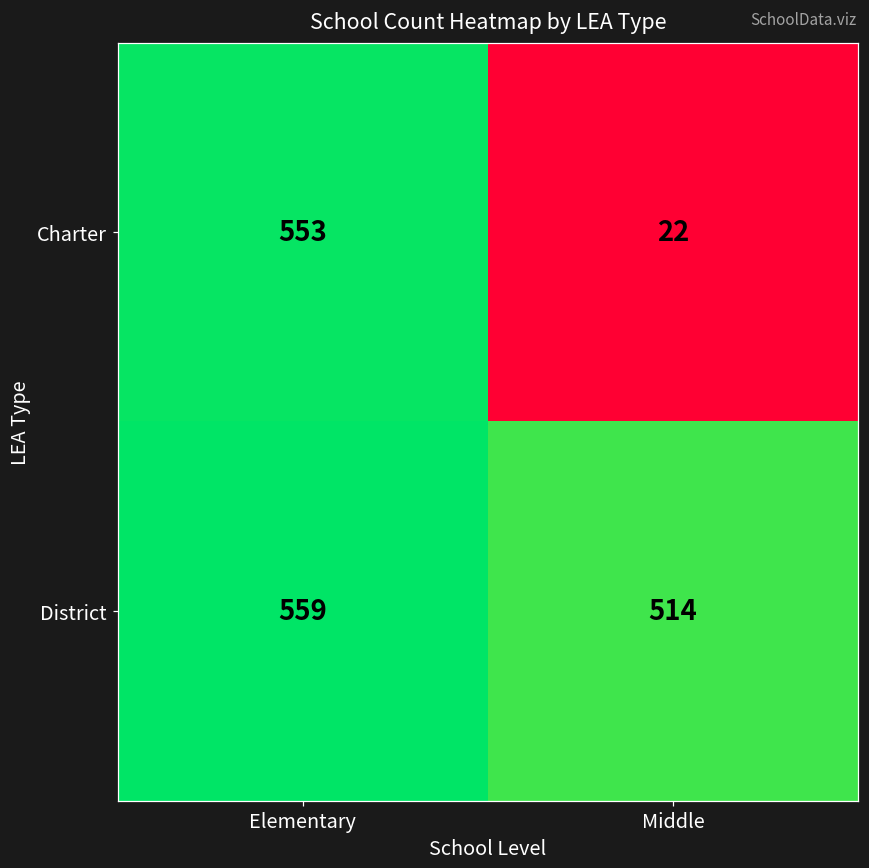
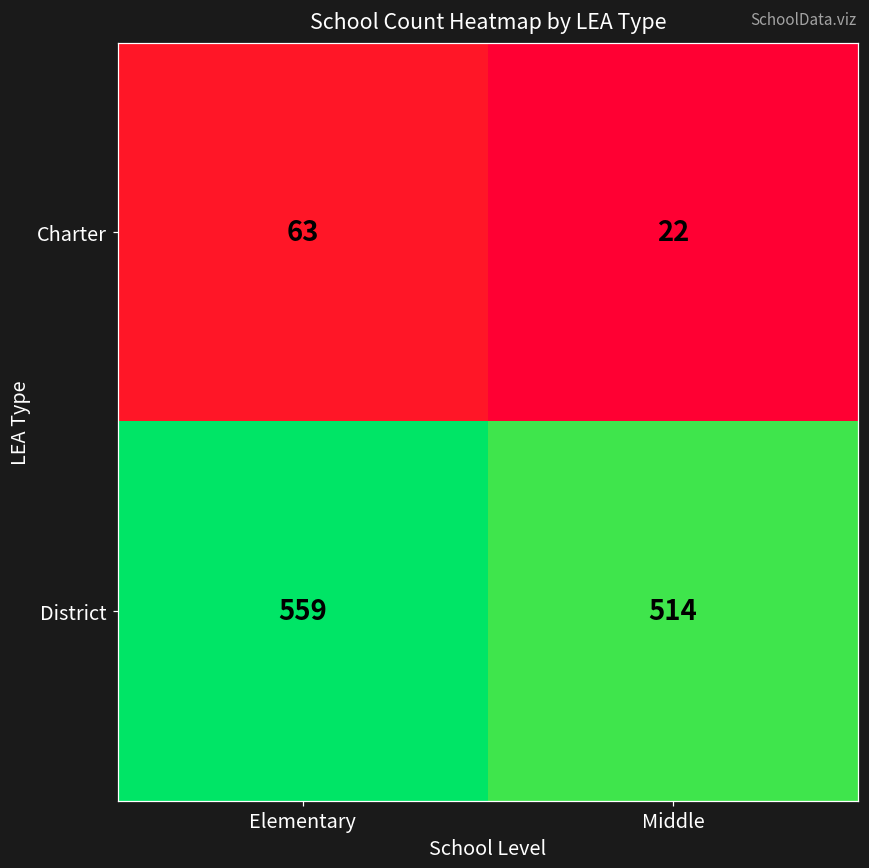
  {
    "Charter": {
-     "Elementary": 553,
+     "Elementary": 63,
      "Middle": 22
    },
    "District": {
      "Elementary": 559,
      "Middle": 514
    }
  }
